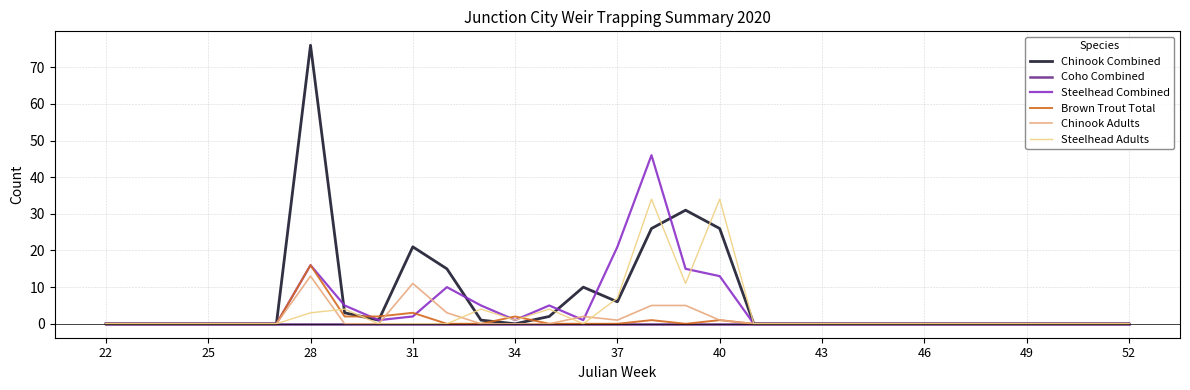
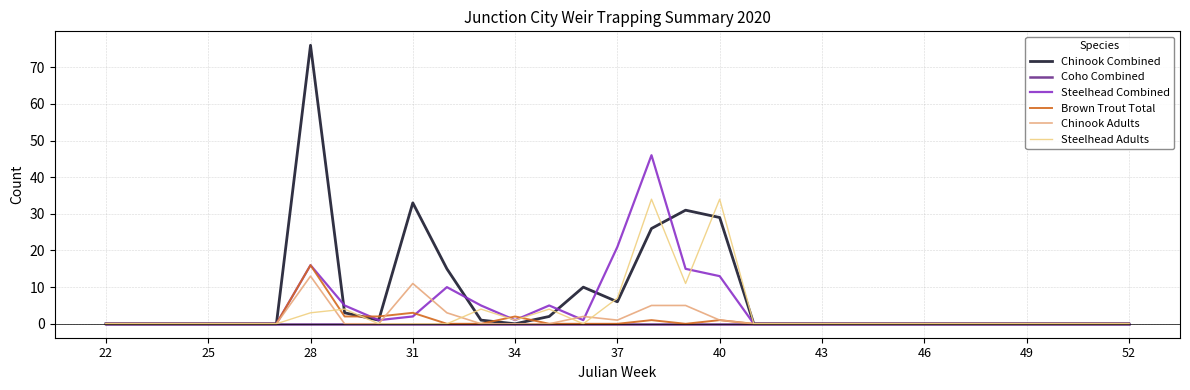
  {
    "Chinook Combined": {
      "28": 76,
-     "31": 21,
+     "31": 33,
      "37": 6,
-     "40": 26
+     "40": 29
    },
    "Coho Combined": {
      "28": 0,
      "40": 0
    },
    "Steelhead Combined": {
      "31": 2,
      "37": 21,
      "40": 13
    },
    "Brown Trout Total": {
      "31": 3,
      "34": 2
    }
  }
